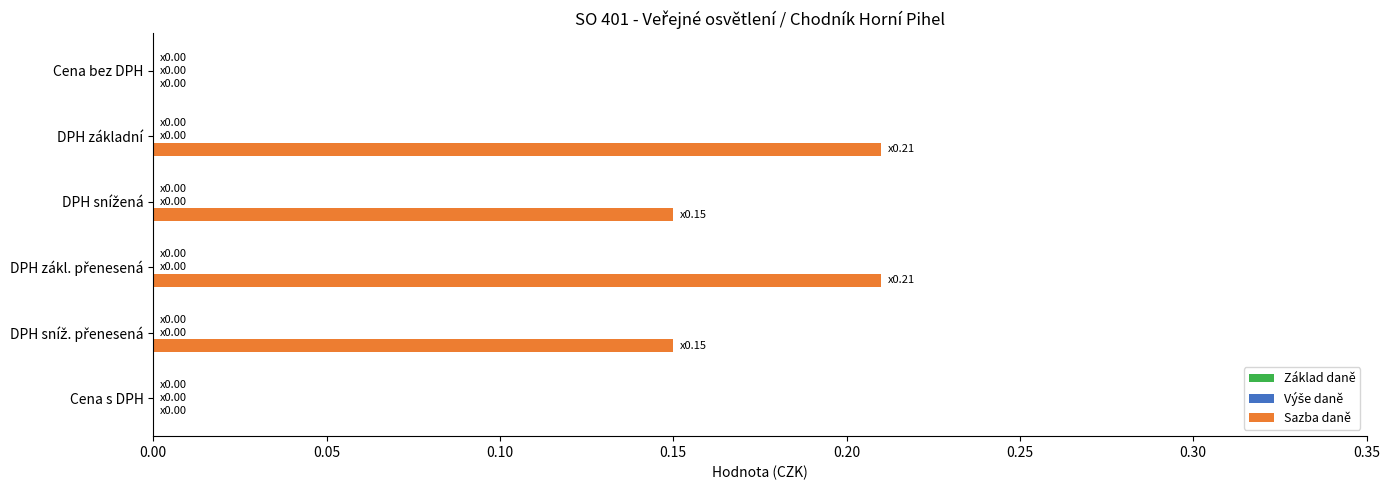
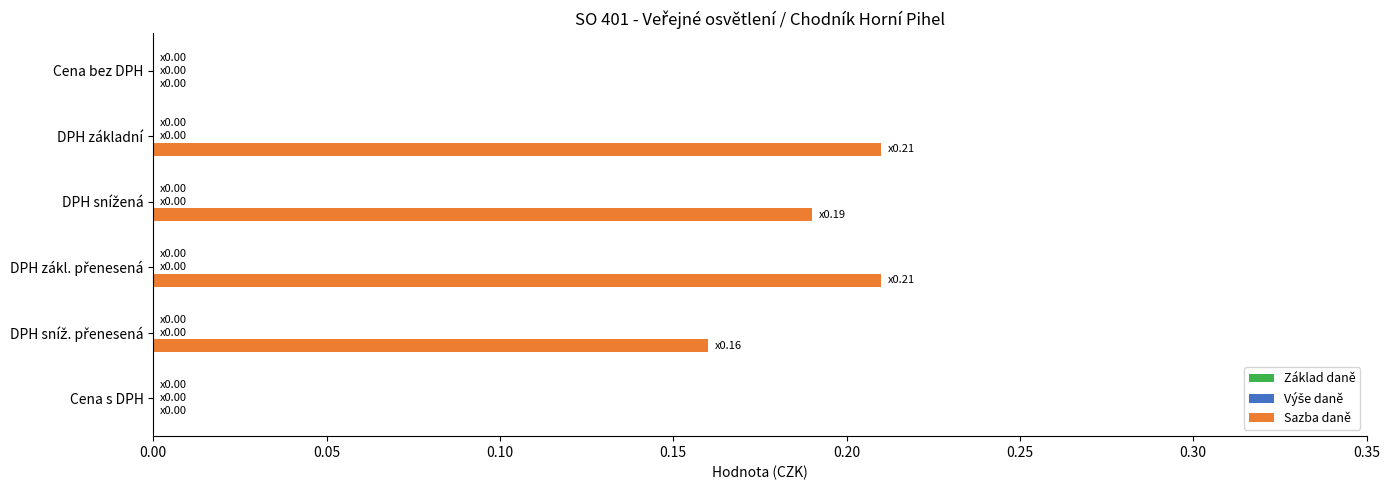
  {
    "Základ daně": {
      "Cena bez DPH": 0.000,
      "DPH základní": 0.000,
      "DPH snížená": 0.000,
      "DPH zákl. přenesená": 0.000,
      "DPH sníž. přenesená": 0.000,
      "Cena s DPH": 0.000
    },
    "Výše daně": {
      "Cena bez DPH": 0.000,
      "DPH základní": 0.000,
      "DPH snížená": 0.000,
      "DPH zákl. přenesená": 0.000,
      "DPH sníž. přenesená": 0.000,
      "Cena s DPH": 0.000
    },
    "Sazba daně": {
-     "DPH snížená": 0.15,
-     "DPH sníž. přenesená": 0.15
+     "DPH snížená": 0.19,
+     "DPH sníž. přenesená": 0.16
    }
  }
